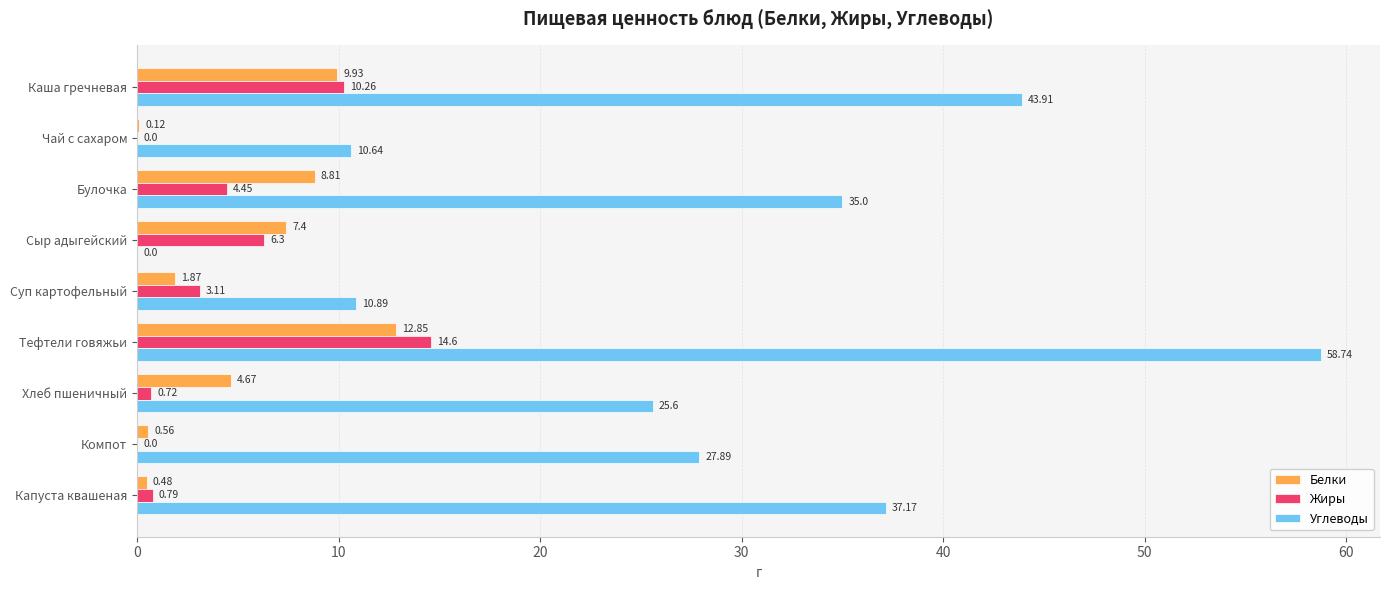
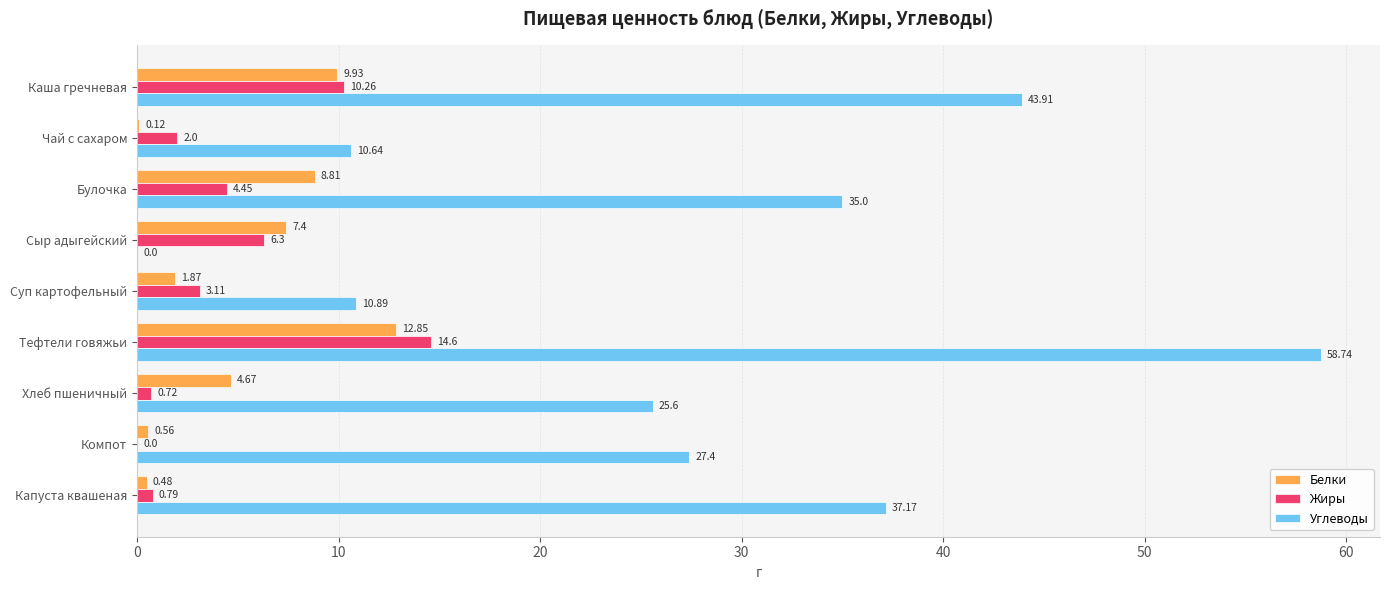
  {
    "Белки": {
      "Каша гречневая": 9.93,
      "Чай с сахаром": 0.12,
      "Булочка": 8.81,
      "Сыр адыгейский": 7.4,
      "Суп картофельный": 1.87,
      "Тефтели говяжьи": 12.85,
      "Хлеб пшеничный": 4.67,
      "Компот": 0.56,
      "Капуста квашеная": 0.48
    },
    "Жиры": {
      "Каша гречневая": 10.26,
-     "Чай с сахаром": 0.0,
+     "Чай с сахаром": 2.0,
      "Булочка": 4.45,
      "Сыр адыгейский": 6.3,
      "Суп картофельный": 3.11,
      "Тефтели говяжьи": 14.6,
      "Хлеб пшеничный": 0.72,
      "Компот": 0.0,
      "Капуста квашеная": 0.79
    },
    "Углеводы": {
      "Каша гречневая": 43.91,
      "Чай с сахаром": 10.64,
      "Булочка": 35.0,
      "Сыр адыгейский": 0.0,
      "Суп картофельный": 10.89,
      "Тефтели говяжьи": 58.74,
      "Хлеб пшеничный": 25.6,
-     "Компот": 27.89,
+     "Компот": 27.4,
      "Капуста квашеная": 37.17
    }
  }
